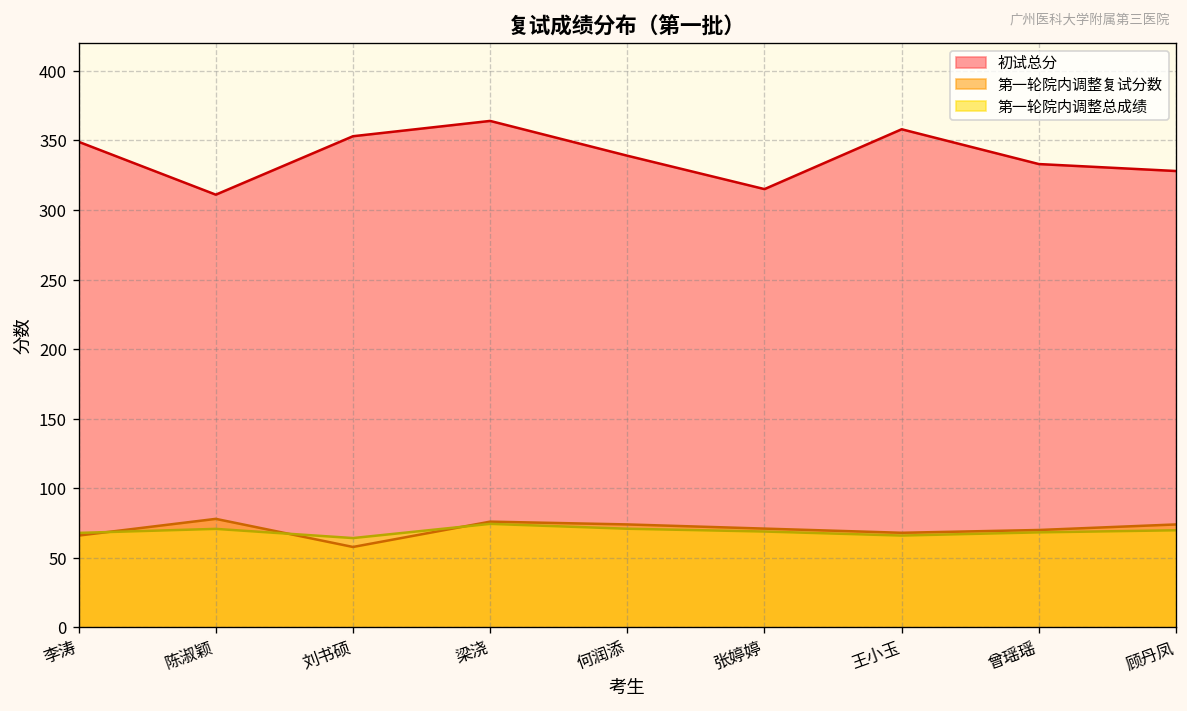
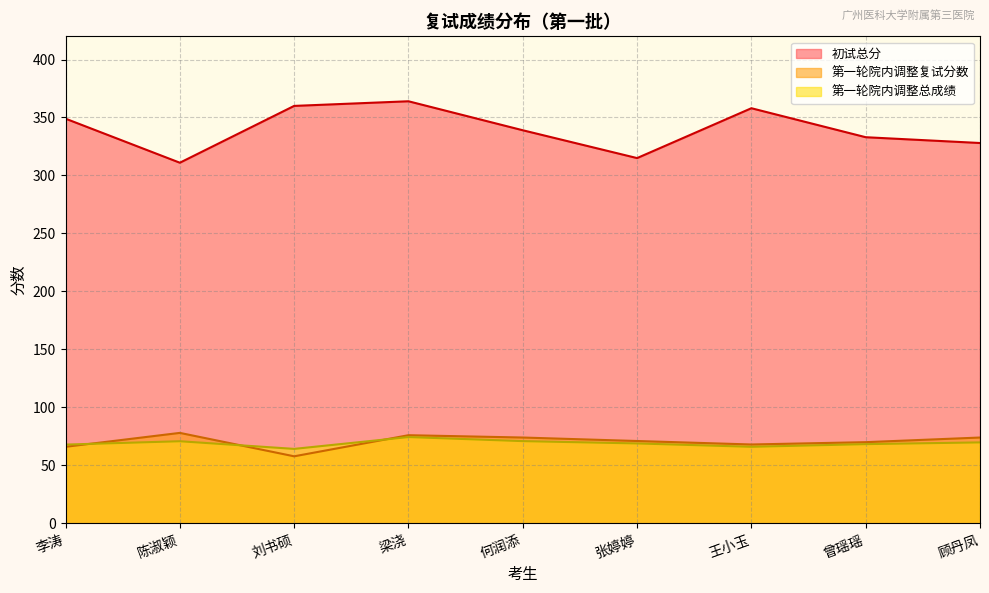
  {
    "初试总分": {
      "李涛": 349,
      "陈淑颖": 311,
-     "刘书硕": 353,
+     "刘书硕": 360,
      "梁浇": 364,
      "何润添": 339,
      "张婷婷": 315,
      "王小玉": 358,
      "曾瑶瑶": 333,
      "顾丹凤": 328
    }
  }
